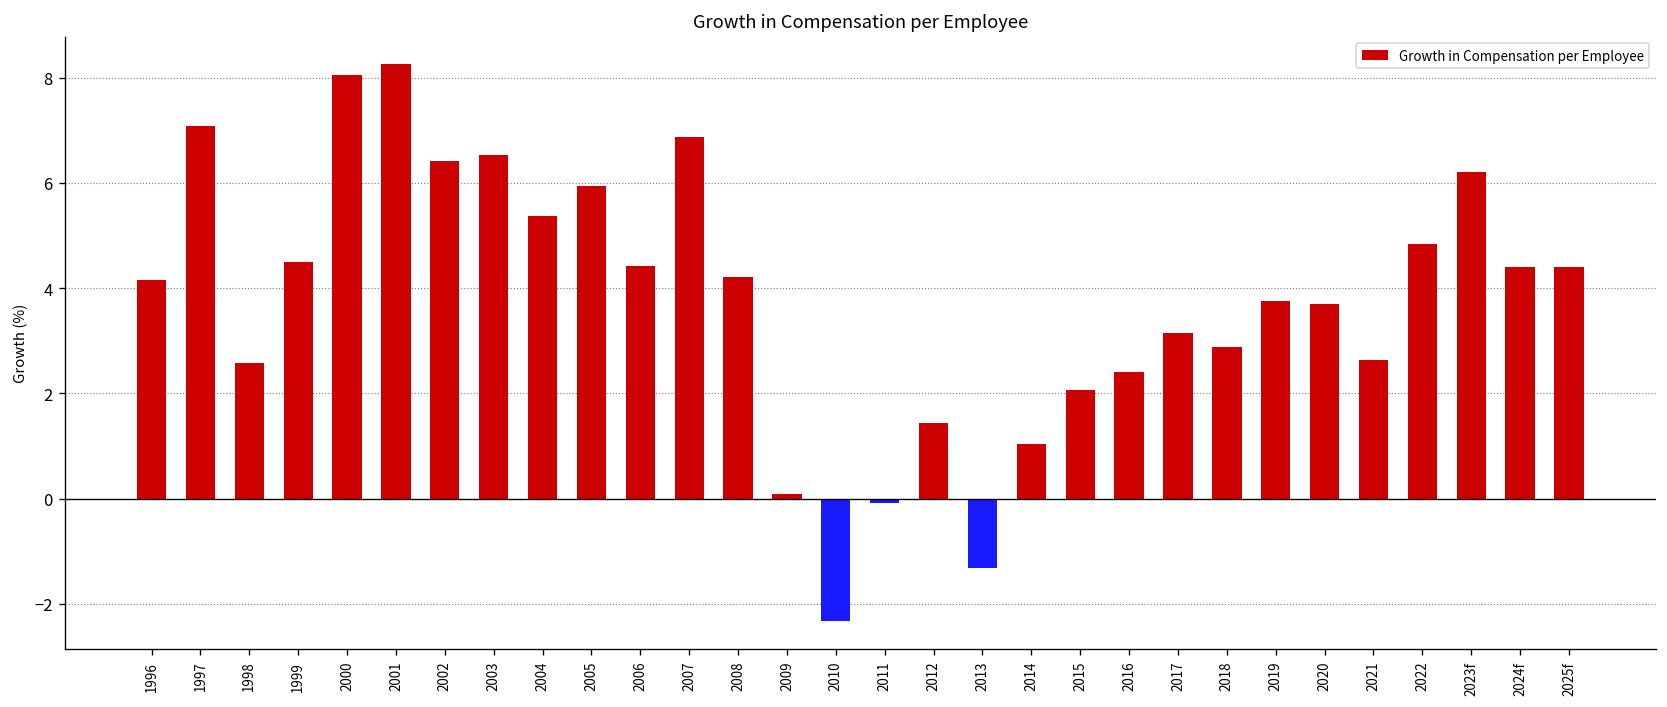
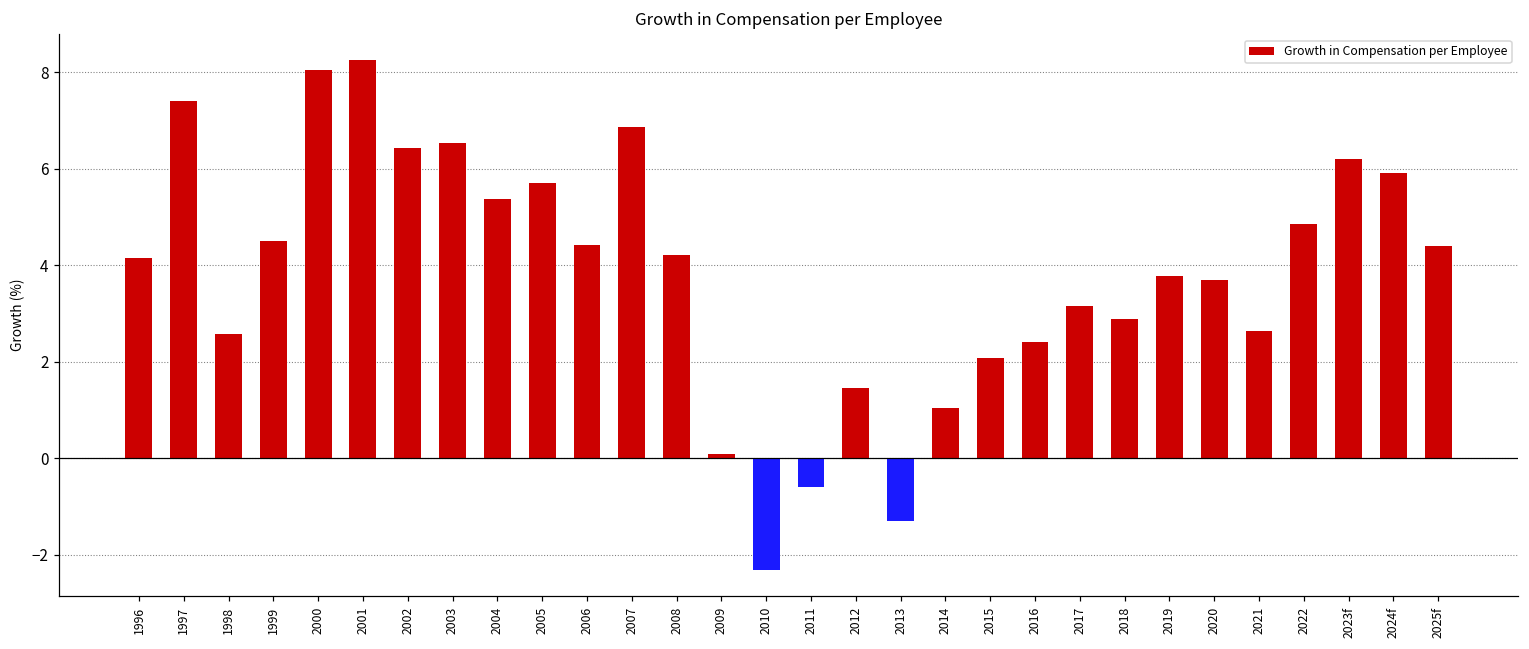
  {
    "1996": 4.1,
-   "1997": 7.1,
+   "1997": 7.4,
    "1998": 2.6,
    "1999": 4.5,
    "2000": 8.0,
    "2001": 8.2,
    "2002": 6.4,
    "2003": 6.5,
    "2004": 5.4,
-   "2005": 5.9,
+   "2005": 5.7,
    "2006": 4.4,
    "2007": 6.9,
    "2008": 4.2,
    "2009": 0.1,
    "2010": -2.3,
-   "2011": -0.1,
+   "2011": -0.6,
    "2012": 1.4,
    "2013": -1.3,
    "2014": 1.0,
    "2015": 2.1,
    "2016": 2.4,
    "2017": 3.2,
    "2018": 2.9,
    "2019": 3.8,
    "2020": 3.7,
    "2021": 2.6,
    "2022": 4.8,
    "2023f": 6.2,
-   "2024f": 4.4,
+   "2024f": 5.9,
    "2025f": 4.4
  }
